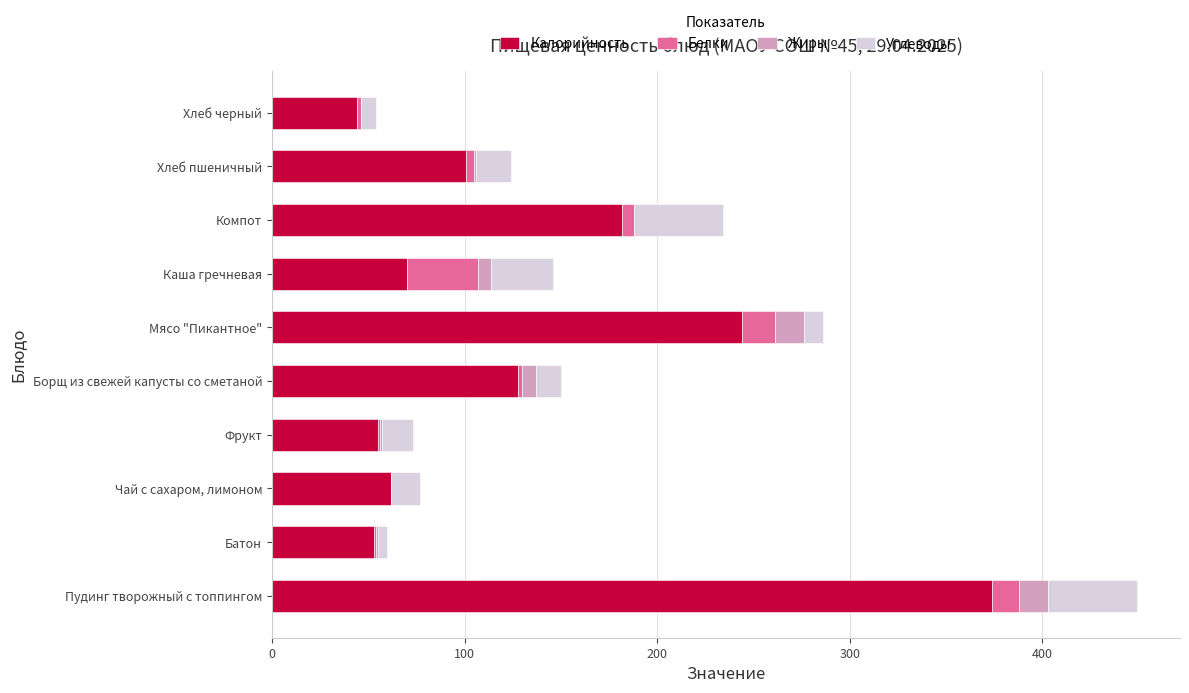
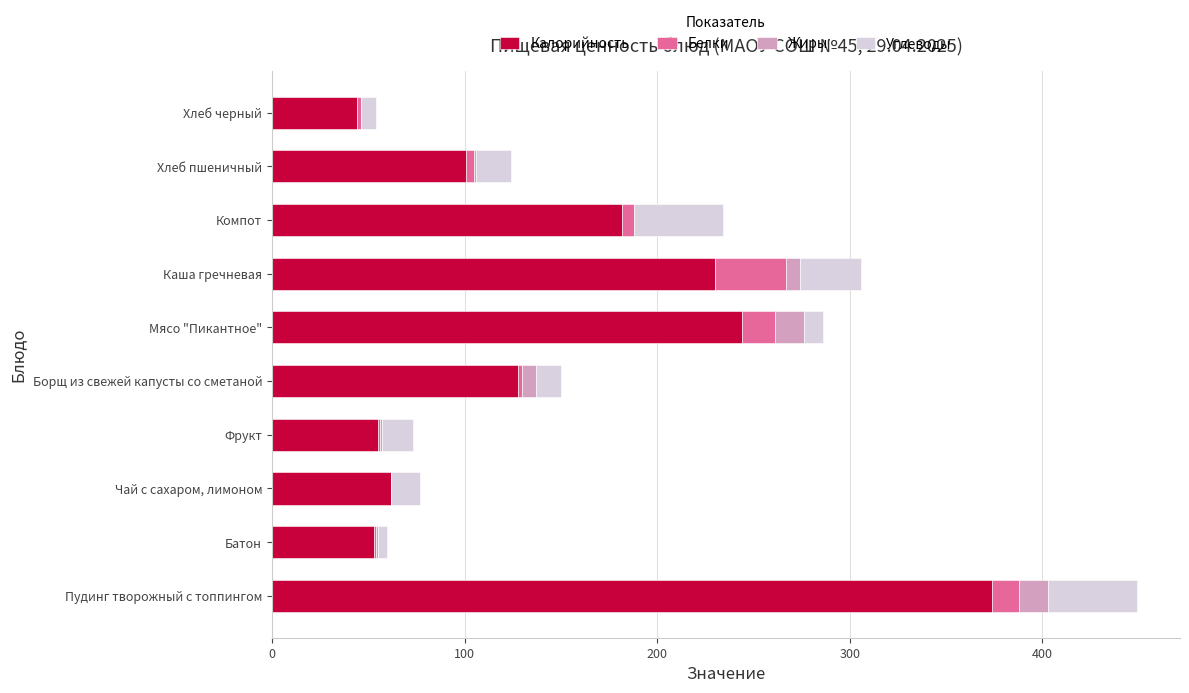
  {
    "Калорийность": {
      "Хлеб черный": 44,
      "Хлеб пшеничный": 101,
      "Компот": 182,
-     "Каша гречневая": 70,
+     "Каша гречневая": 230,
      "Мясо \"Пикантное\"": 244,
      "Борщ из свежей капусты со сметаной": 128,
      "Фрукт": 55,
      "Чай с сахаром, лимоном": 62,
      "Батон": 53,
      "Пудинг творожный с топпингом": 374
    },
    "Белки": {
      "Хлеб черный": 2,
      "Хлеб пшеничный": 4,
      "Компот": 6,
      "Каша гречневая": 37,
      "Мясо \"Пикантное\"": 17,
      "Борщ из свежей капусты со сметаной": 2,
      "Чай с сахаром, лимоном": 0,
      "Пудинг творожный с топпингом": 14
    }
  }
